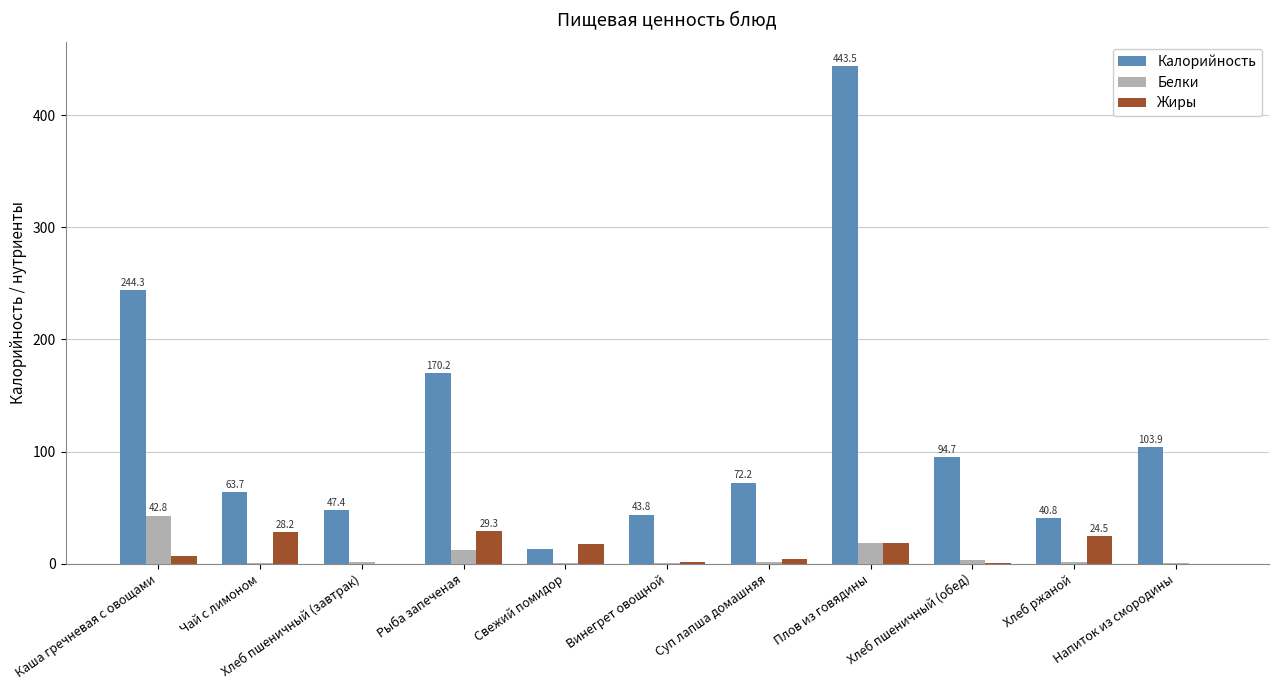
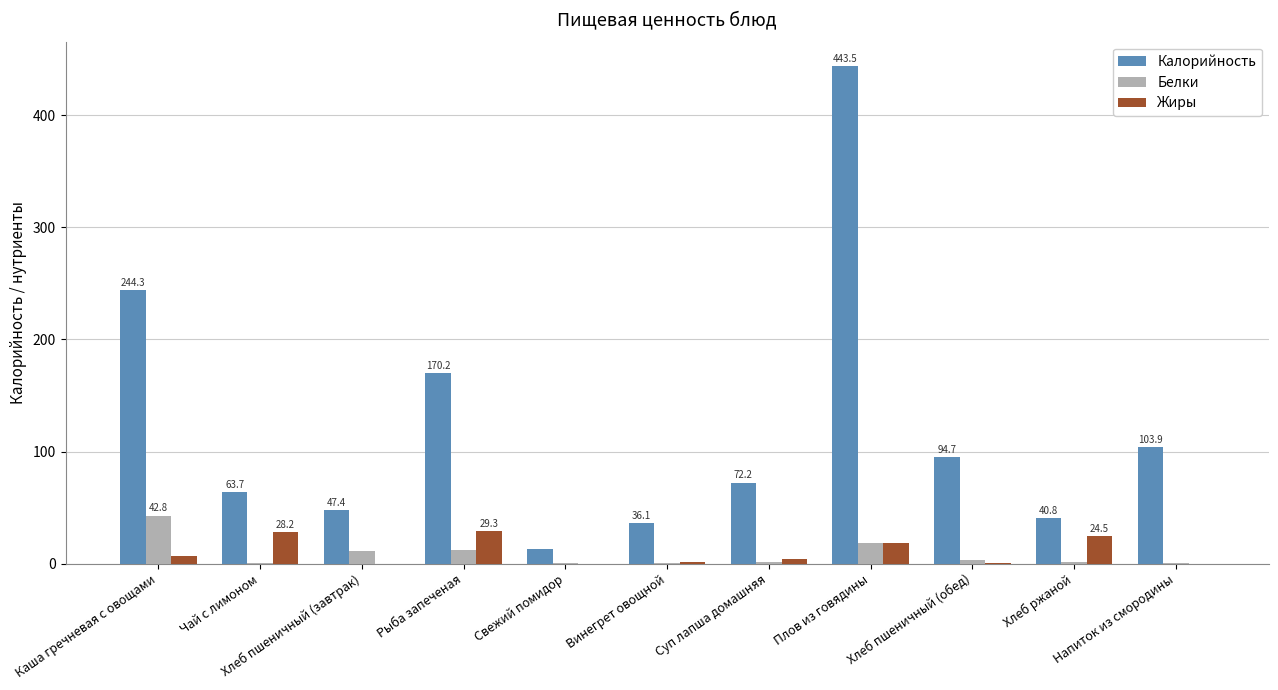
  {
    "Калорийность": {
      "Каша гречневая с овощами": 244.3,
      "Чай с лимоном": 63.7,
      "Хлеб пшеничный (завтрак)": 47.4,
      "Рыба запеченая": 170.2,
-     "Винегрет овощной": 43.8,
+     "Винегрет овощной": 36.1,
      "Суп лапша домашняя": 72.2,
      "Плов из говядины": 443.5,
      "Хлеб пшеничный (обед)": 94.7,
      "Хлеб ржаной": 40.8,
      "Напиток из смородины": 103.9
    },
    "Белки": {
-     "Хлеб пшеничный (завтрак)": 2,
+     "Хлеб пшеничный (завтрак)": 11,
      "Рыба запеченая": 12,
      "Плов из говядины": 18,
      "Хлеб пшеничный (обед)": 3
    },
    "Жиры": {
      "Каша гречневая с овощами": 6,
-     "Свежий помидор": 18,
+     "Свежий помидор": 0,
      "Суп лапша домашняя": 4,
      "Плов из говядины": 18
    }
  }
